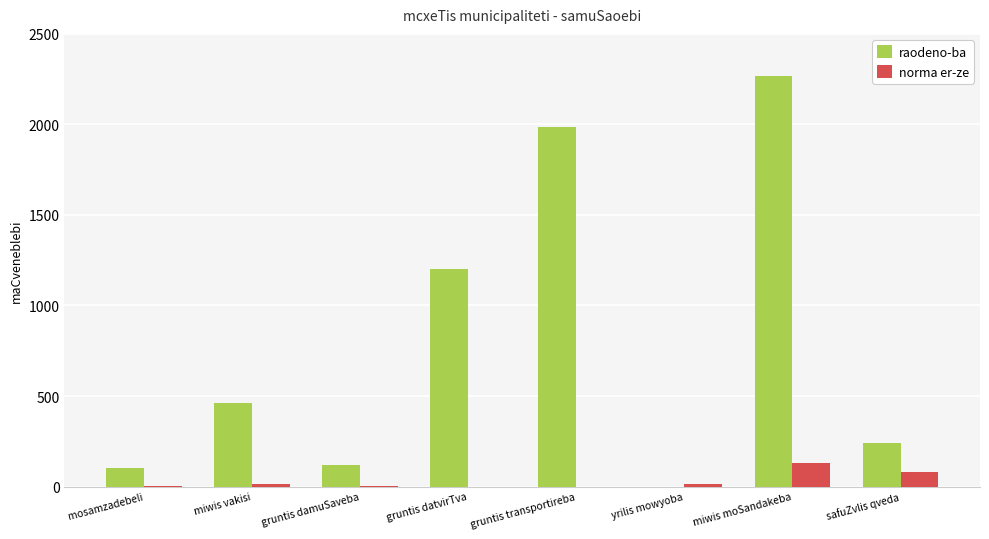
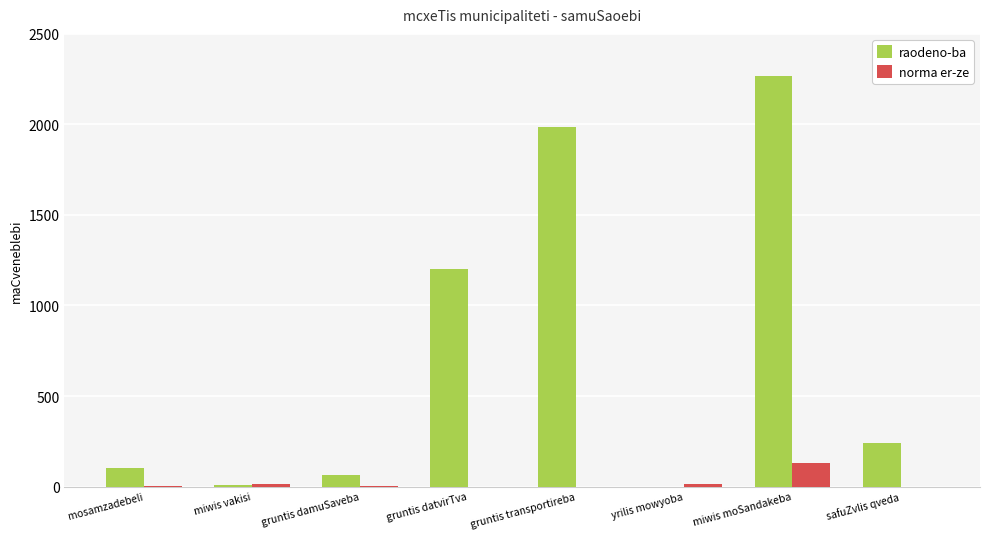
  {
    "raodeno-ba": {
      "mosamzadebeli": 100,
-     "miwis vakisi": 460,
-     "gruntis damuSaveba": 120,
+     "miwis vakisi": 10,
+     "gruntis damuSaveba": 60,
      "gruntis datvirTva": 1200,
      "gruntis transportireba": 1990,
      "miwis moSandakeba": 2270,
      "safuZvlis qveda": 240
    },
    "norma er-ze": {
      "miwis vakisi": 10,
      "gruntis transportireba": 0,
      "yrilis mowyoba": 20,
      "miwis moSandakeba": 130,
-     "safuZvlis qveda": 80
+     "safuZvlis qveda": 0
    }
  }
